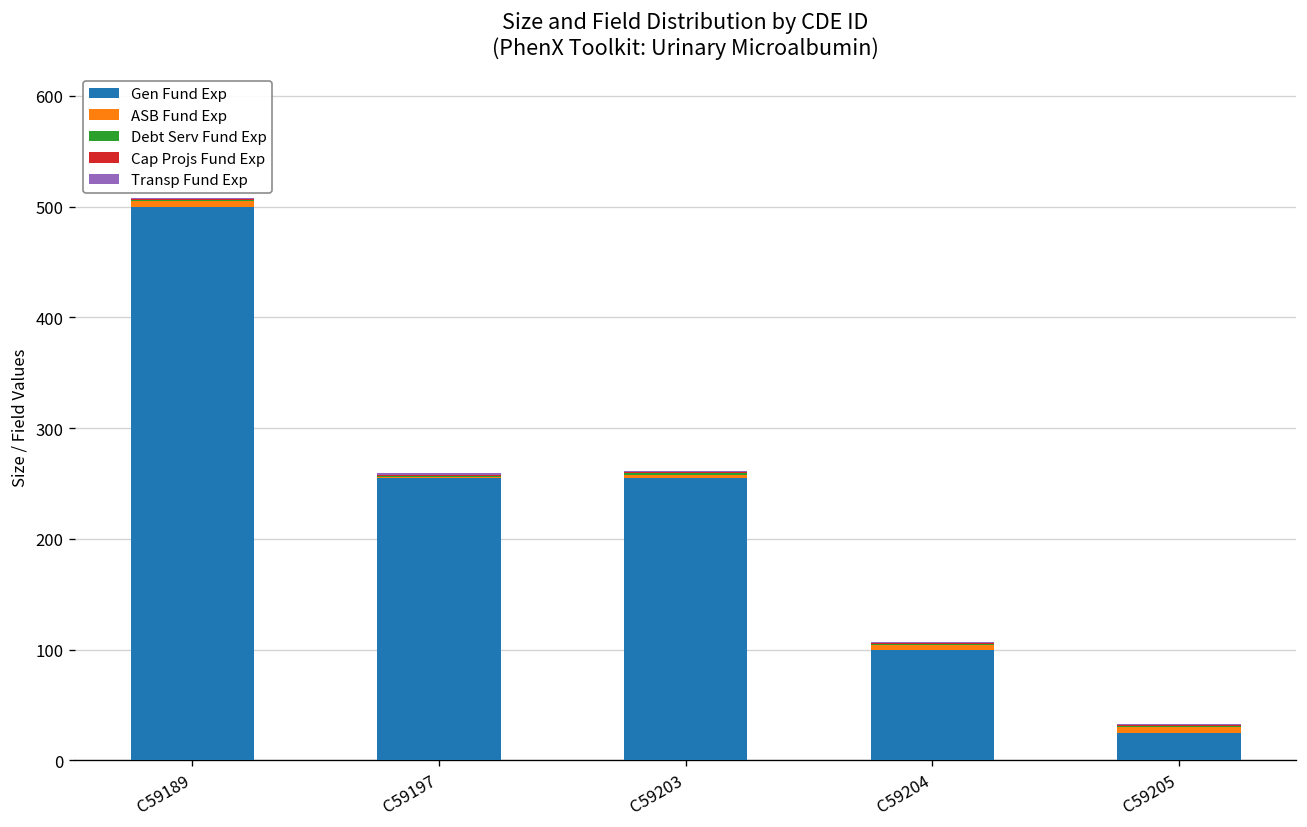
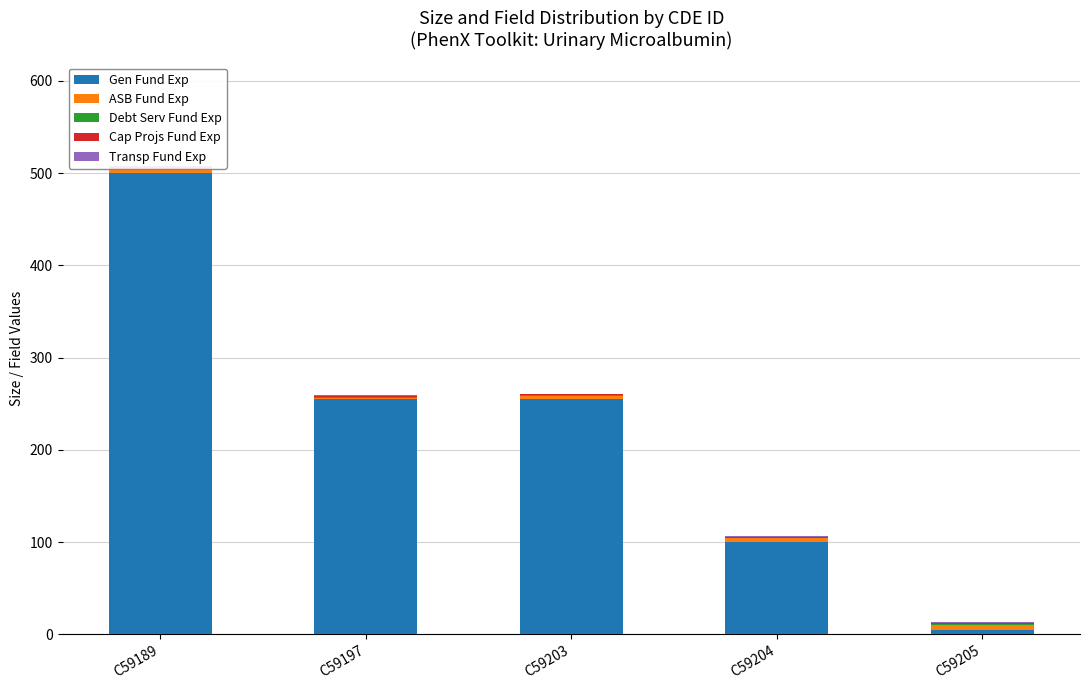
  {
    "Gen Fund Exp": {
      "C59189": 500,
      "C59197": 260,
      "C59203": 260,
      "C59204": 100,
-     "C59205": 30
+     "C59205": 10
    },
    "ASB Fund Exp": {
      "C59203": 0,
      "C59204": 0,
      "C59205": 10
    }
  }
